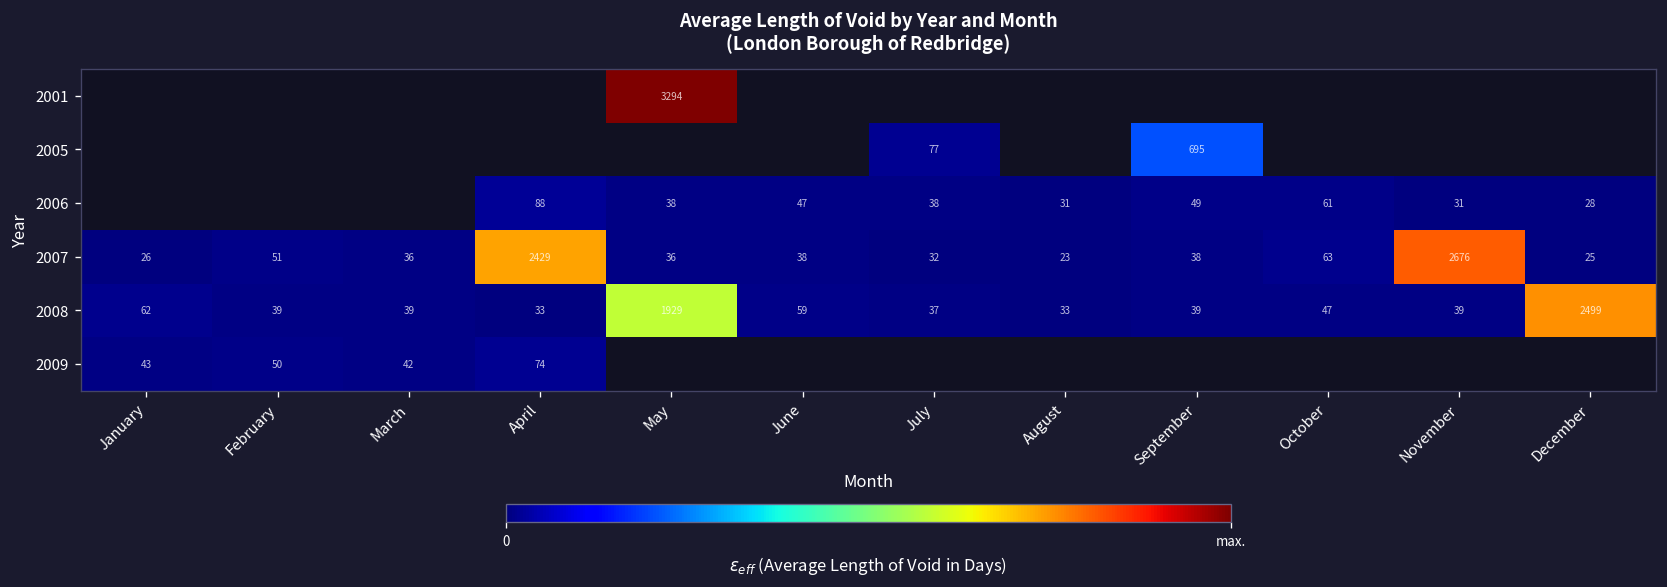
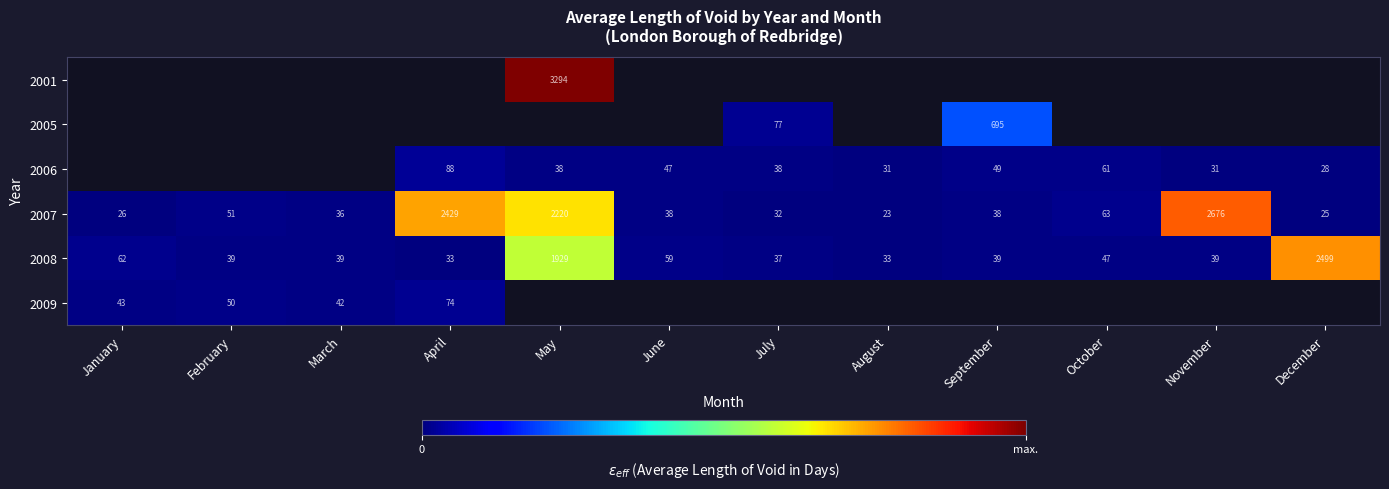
  {
    "2001": {
      "May": 3294
    },
    "2005": {
      "July": 77,
      "September": 695
    },
    "2006": {
      "April": 88,
      "May": 38,
      "June": 47,
      "July": 38,
      "August": 31,
      "September": 49,
      "October": 61,
      "November": 31,
      "December": 28
    },
    "2007": {
      "January": 26,
      "February": 51,
      "March": 36,
      "April": 2429,
-     "May": 36,
+     "May": 2220,
      "June": 38,
      "July": 32,
      "August": 23,
      "September": 38,
      "October": 63,
      "November": 2676,
      "December": 25
    },
    "2008": {
      "January": 62,
      "February": 39,
      "March": 39,
      "April": 33,
      "May": 1929,
      "June": 59,
      "July": 37,
      "August": 33,
      "September": 39,
      "October": 47,
      "November": 39,
      "December": 2499
    },
    "2009": {
      "January": 43,
      "February": 50,
      "March": 42,
      "April": 74
    }
  }
